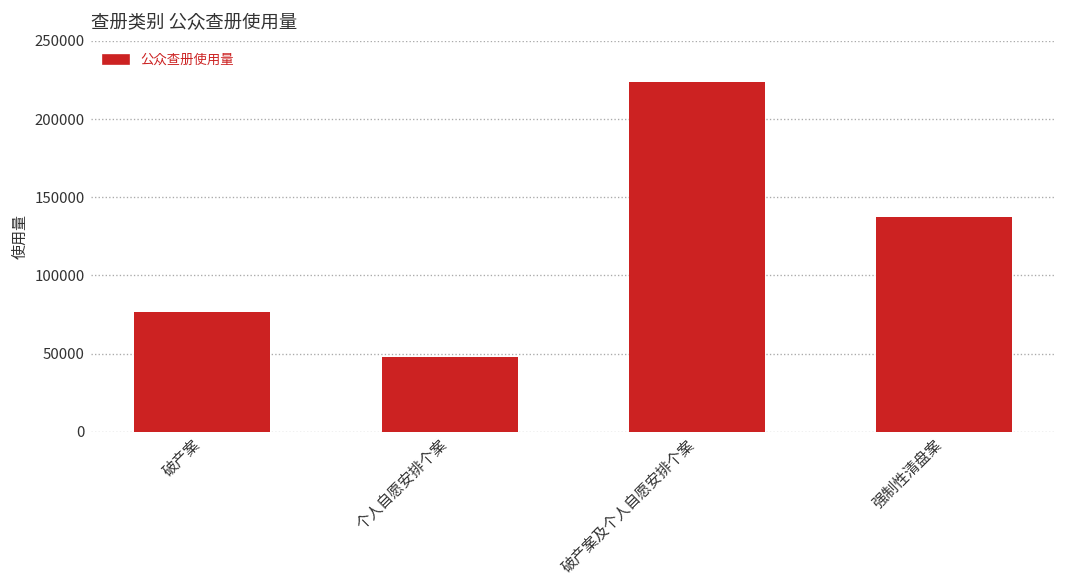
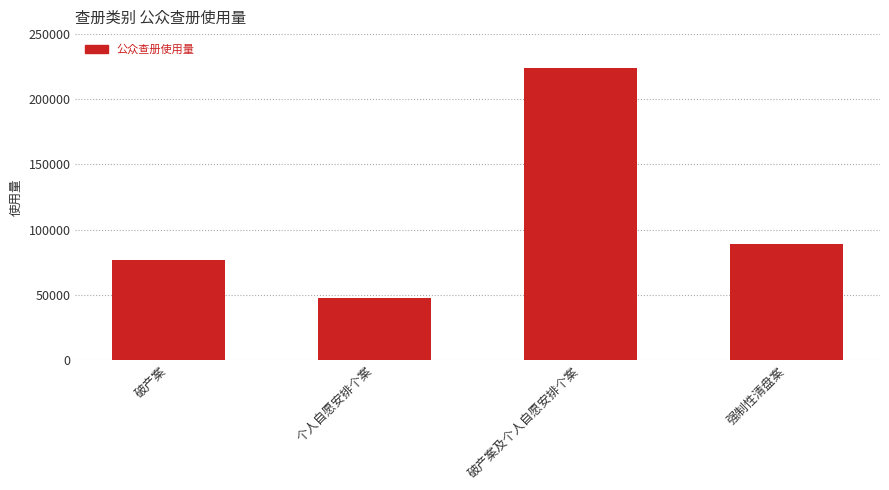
  {
    "破产案": 76000,
    "个人自愿安排个案": 48000,
    "破产案及个人自愿安排个案": 224000,
-   "强制性清盘案": 138000
+   "强制性清盘案": 89000
  }
